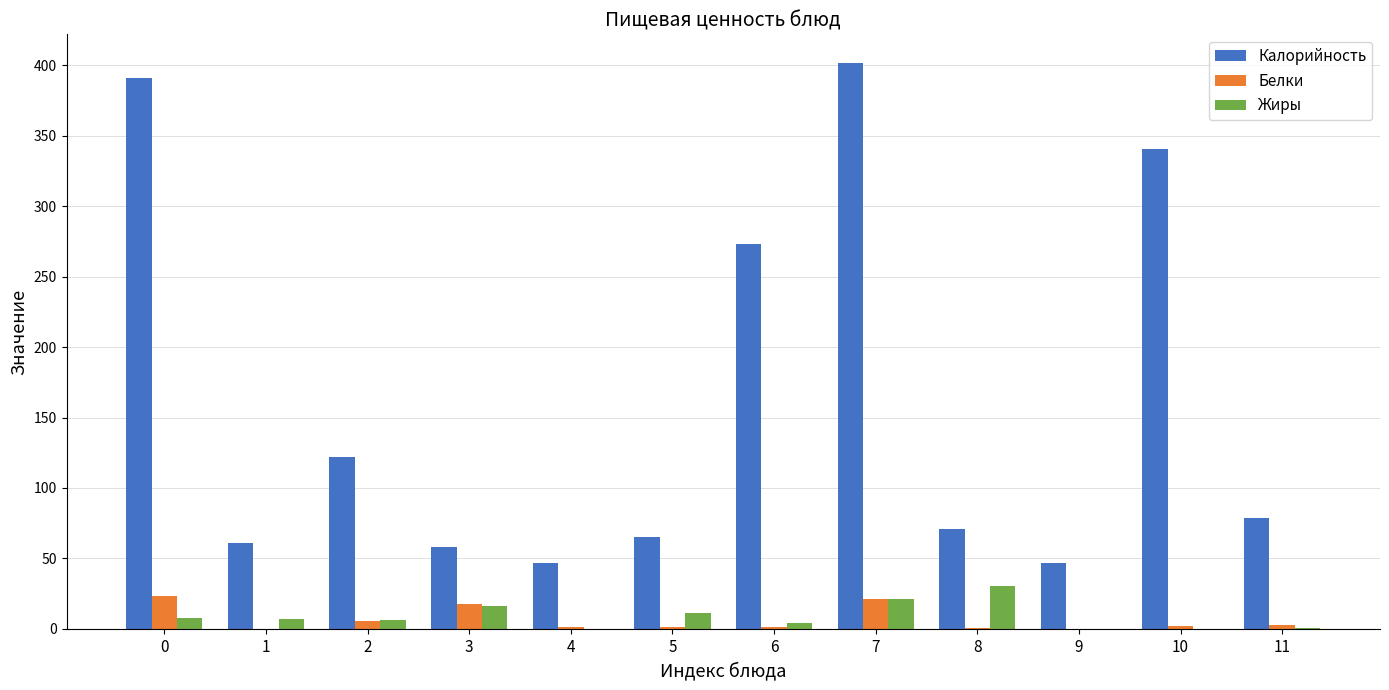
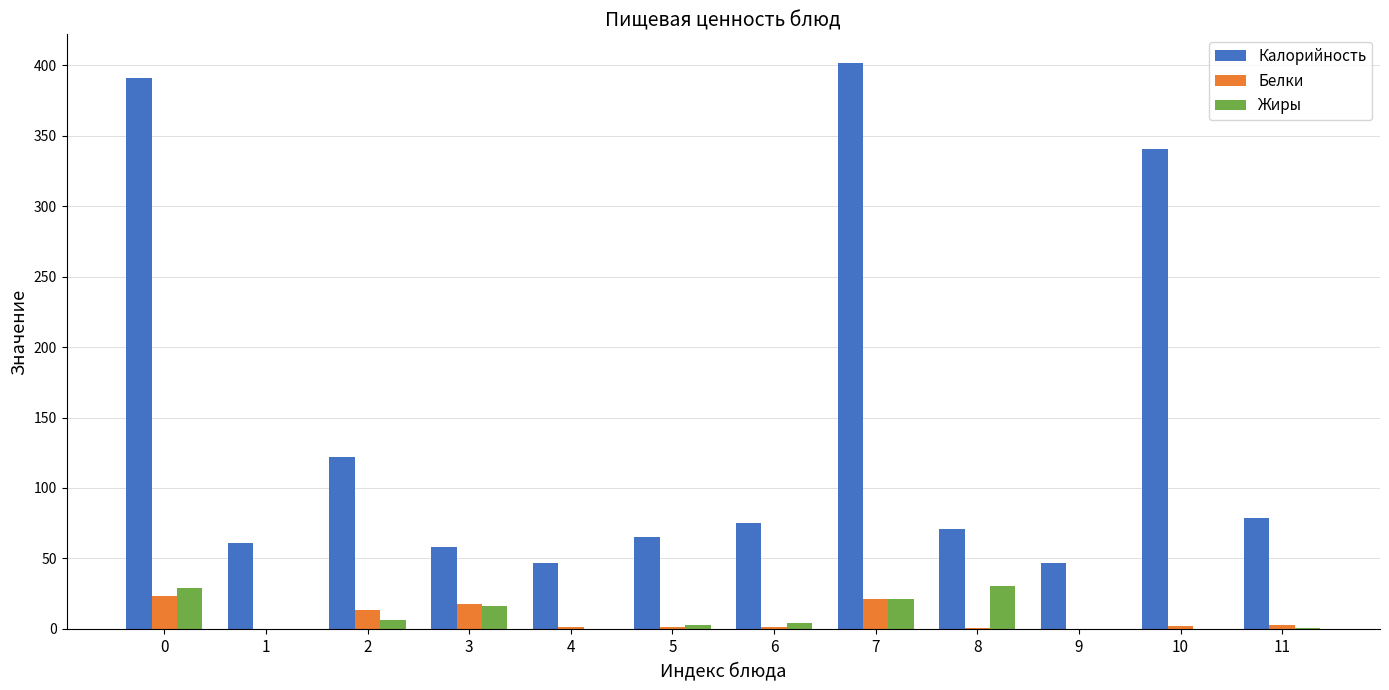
  {
    "Калорийность": {
      "0": 391,
      "1": 61,
      "2": 122,
      "3": 58,
      "4": 47,
      "5": 65,
-     "6": 273,
+     "6": 75,
      "7": 402,
      "8": 71,
      "9": 47,
      "10": 341,
      "11": 79
    },
    "Белки": {
      "0": 23,
-     "2": 6,
+     "2": 13,
      "3": 18,
      "7": 22,
      "9": 0,
      "10": 2,
      "11": 3
    },
    "Жиры": {
-     "0": 8,
-     "1": 7,
+     "0": 29,
+     "1": 0,
      "2": 6,
      "3": 17,
-     "5": 11,
+     "5": 3,
      "6": 4,
      "7": 21,
      "8": 31
    }
  }
